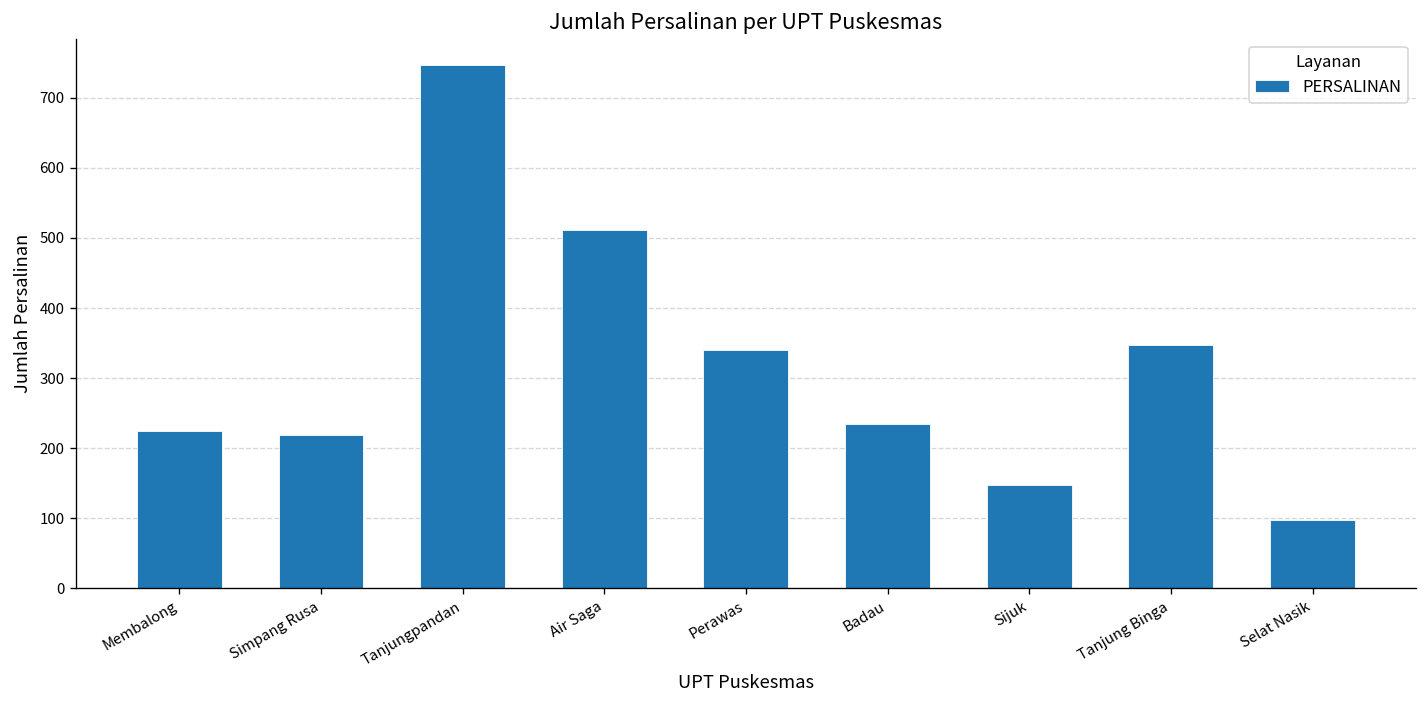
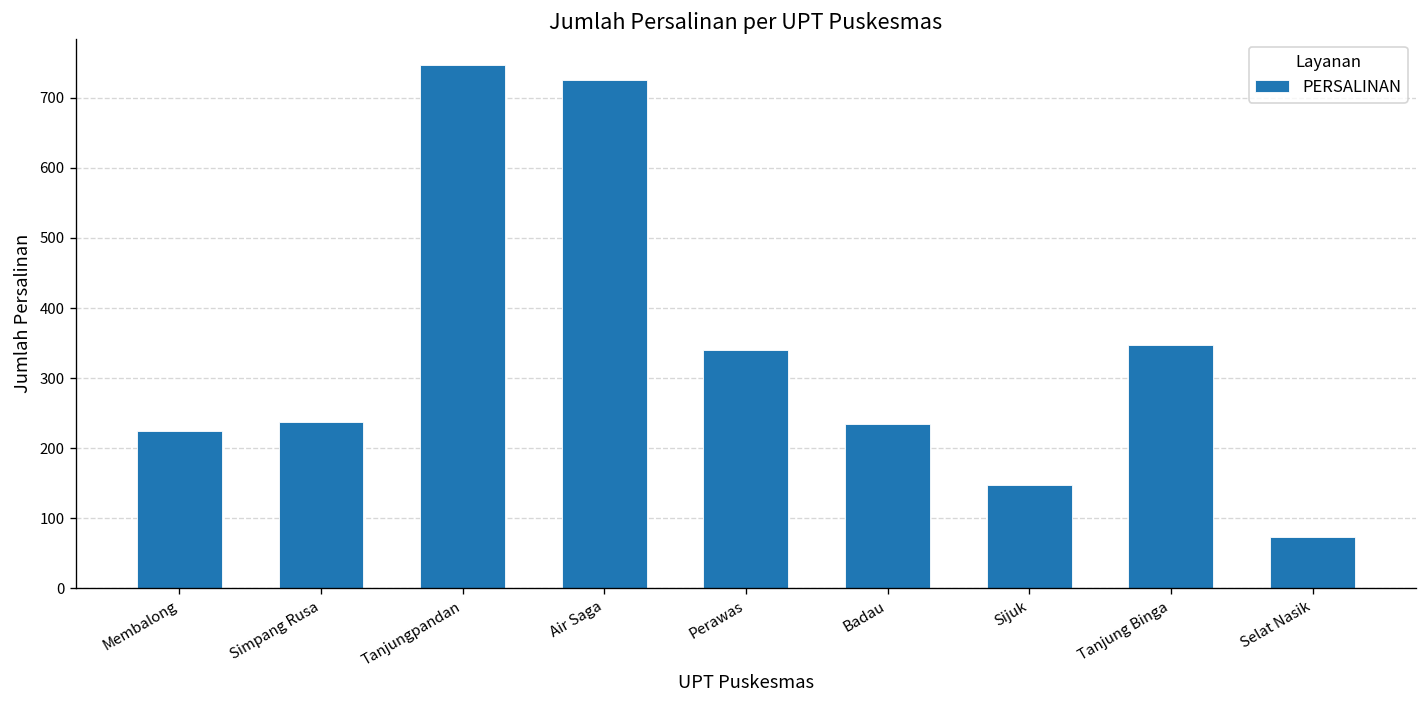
  {
    "Membalong": 230,
-   "Simpang Rusa": 220,
+   "Simpang Rusa": 240,
    "Tanjungpandan": 750,
-   "Air Saga": 510,
+   "Air Saga": 730,
    "Perawas": 340,
    "Badau": 240,
    "Sijuk": 150,
    "Tanjung Binga": 350,
-   "Selat Nasik": 100
+   "Selat Nasik": 70
  }
